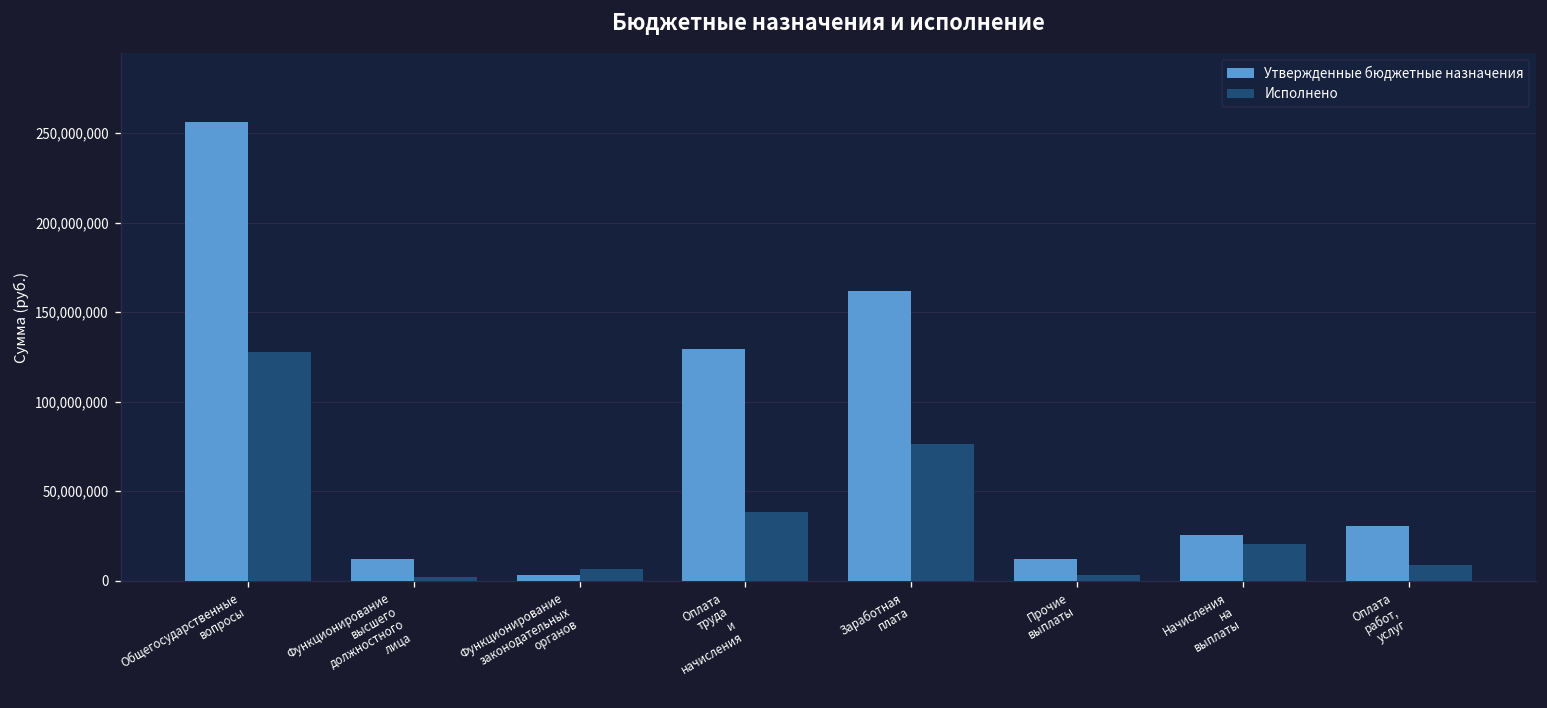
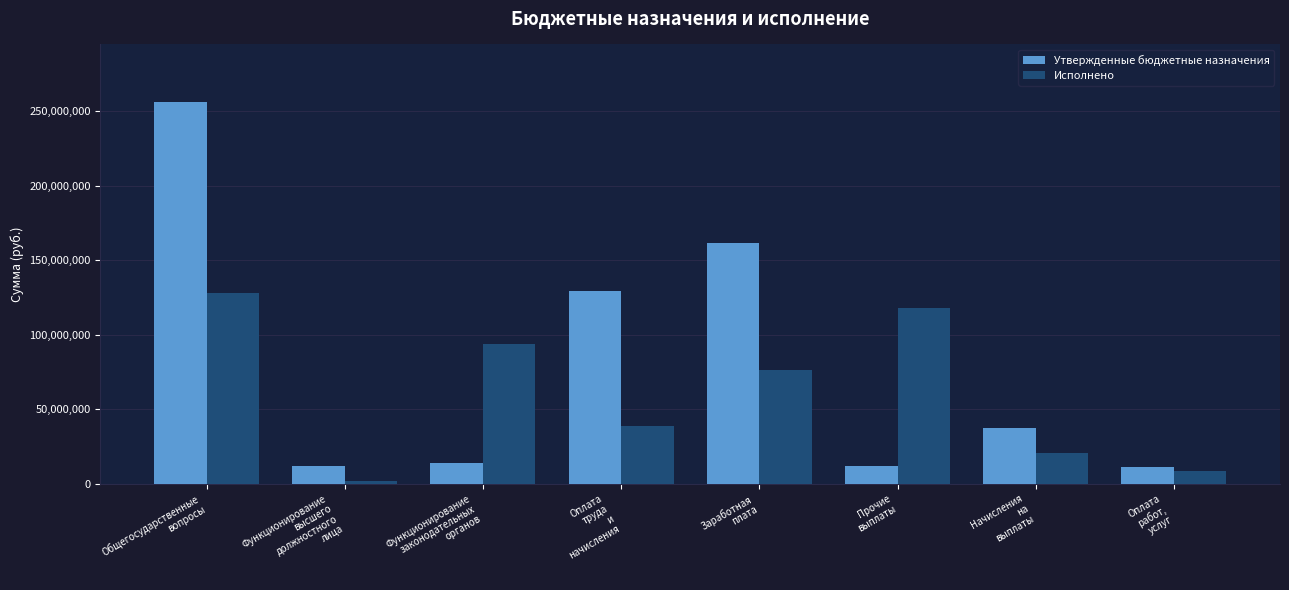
  {
    "Утвержденные бюджетные назначения": {
      "Общегосударственные вопросы": "256,000,000",
      "Функционирование высшего должностного лица": "12,000,000",
-     "Функционирование законодательных органов": "3,000,000",
+     "Функционирование законодательных органов": "14,000,000",
      "Оплата труда и начисления": "129,000,000",
      "Заработная плата": "162,000,000",
      "Прочие выплаты": "12,000,000",
-     "Начисления на выплаты": "25,000,000",
-     "Оплата работ, услуг": "31,000,000"
+     "Начисления на выплаты": "37,000,000",
+     "Оплата работ, услуг": "11,000,000"
    },
    "Исполнено": {
      "Общегосударственные вопросы": "128,000,000",
      "Функционирование высшего должностного лица": "2,000,000",
-     "Функционирование законодательных органов": "6,000,000",
+     "Функционирование законодательных органов": "93,000,000",
      "Оплата труда и начисления": "39,000,000",
      "Заработная плата": "76,000,000",
-     "Прочие выплаты": "3,000,000",
+     "Прочие выплаты": "118,000,000",
      "Начисления на выплаты": "21,000,000",
      "Оплата работ, услуг": "8,000,000"
    }
  }
